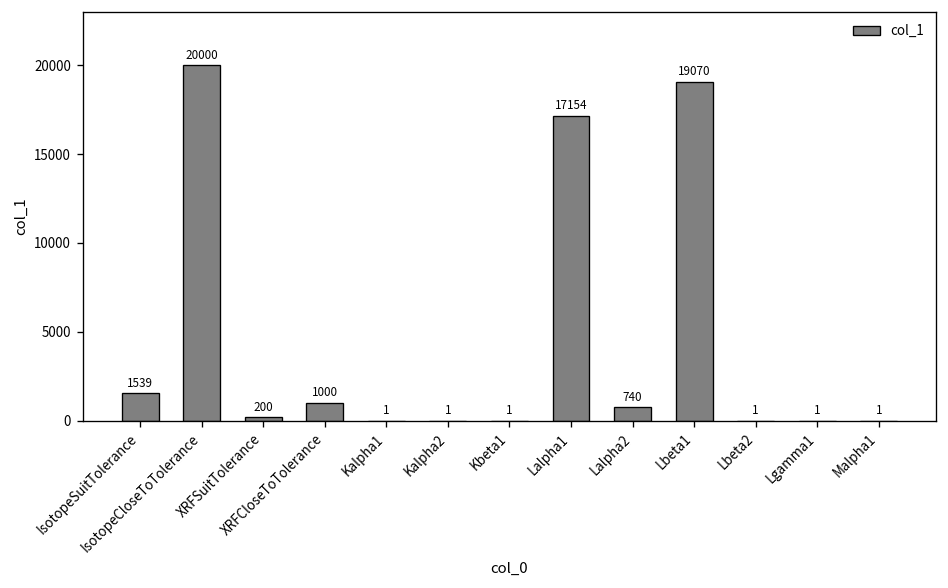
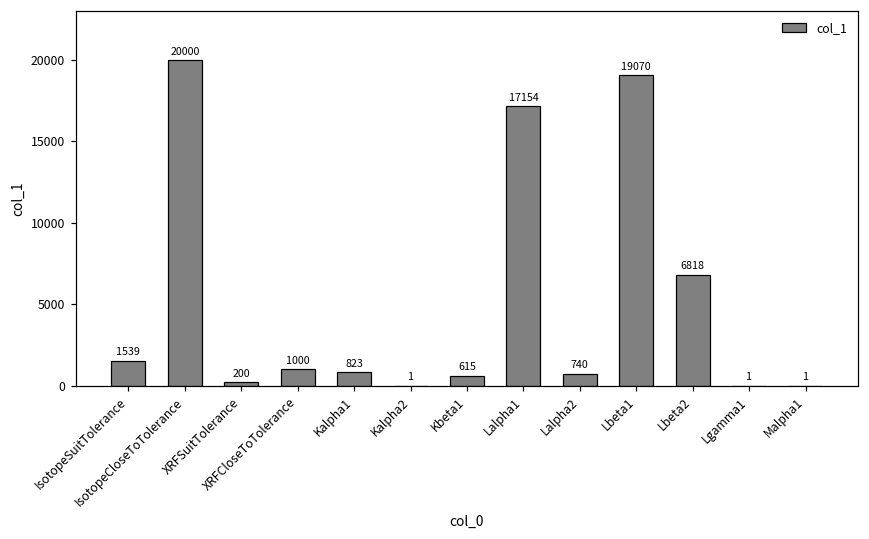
  {
    "IsotopeSuitTolerance": 1539,
    "IsotopeCloseToTolerance": 20000,
    "XRFSuitTolerance": 200,
    "XRFCloseToTolerance": 1000,
-   "Kalpha1": 1,
+   "Kalpha1": 823,
    "Kalpha2": 1,
-   "Kbeta1": 1,
+   "Kbeta1": 615,
    "Lalpha1": 17154,
    "Lalpha2": 740,
    "Lbeta1": 19070,
-   "Lbeta2": 1,
+   "Lbeta2": 6818,
    "Lgamma1": 1,
    "Malpha1": 1
  }
